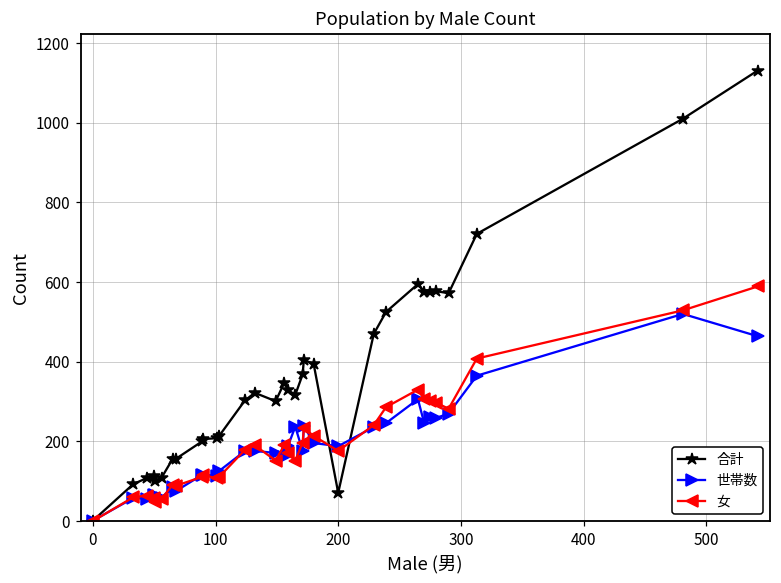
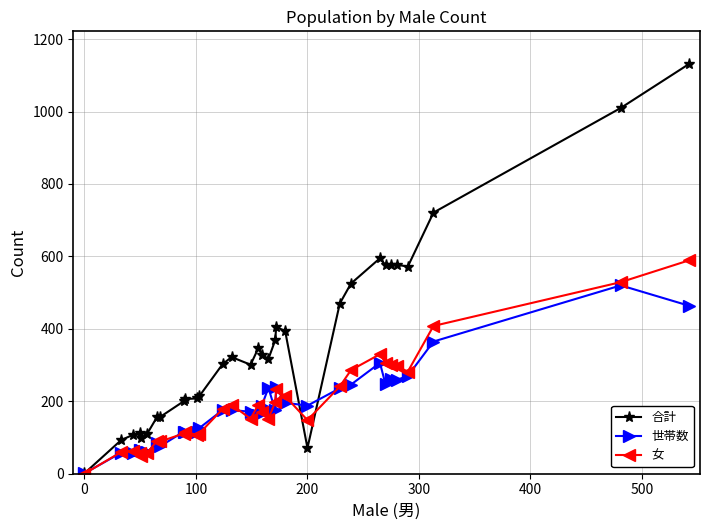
  {
    "合計": {
      "200": 70
    },
    "世帯数": {
      "200": 190
    },
    "女": {
-     "200": 180
+     "200": 150
    }
  }
